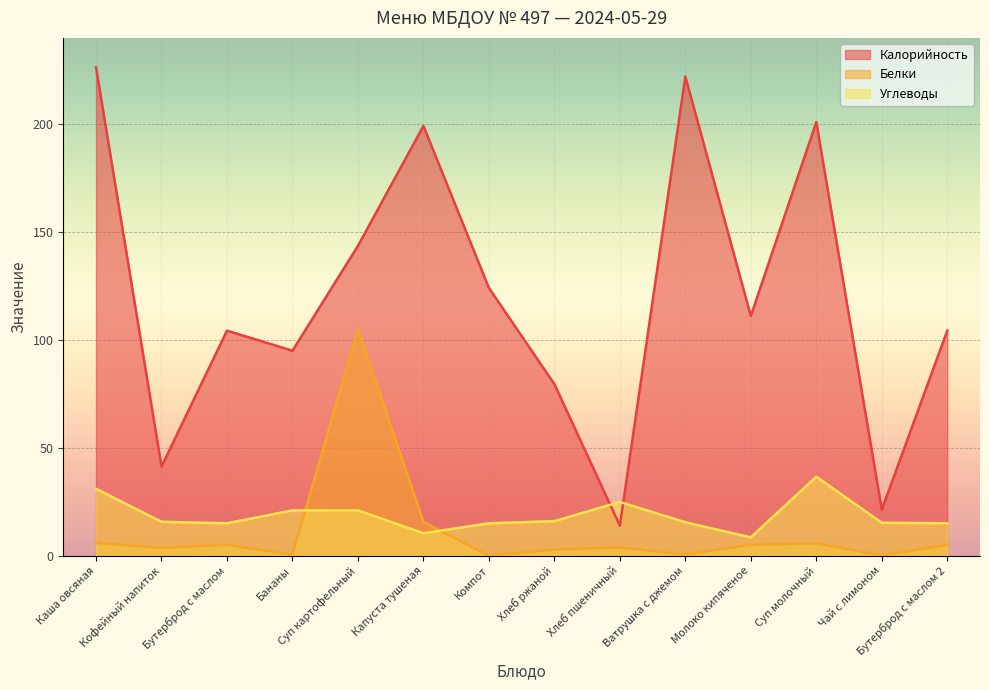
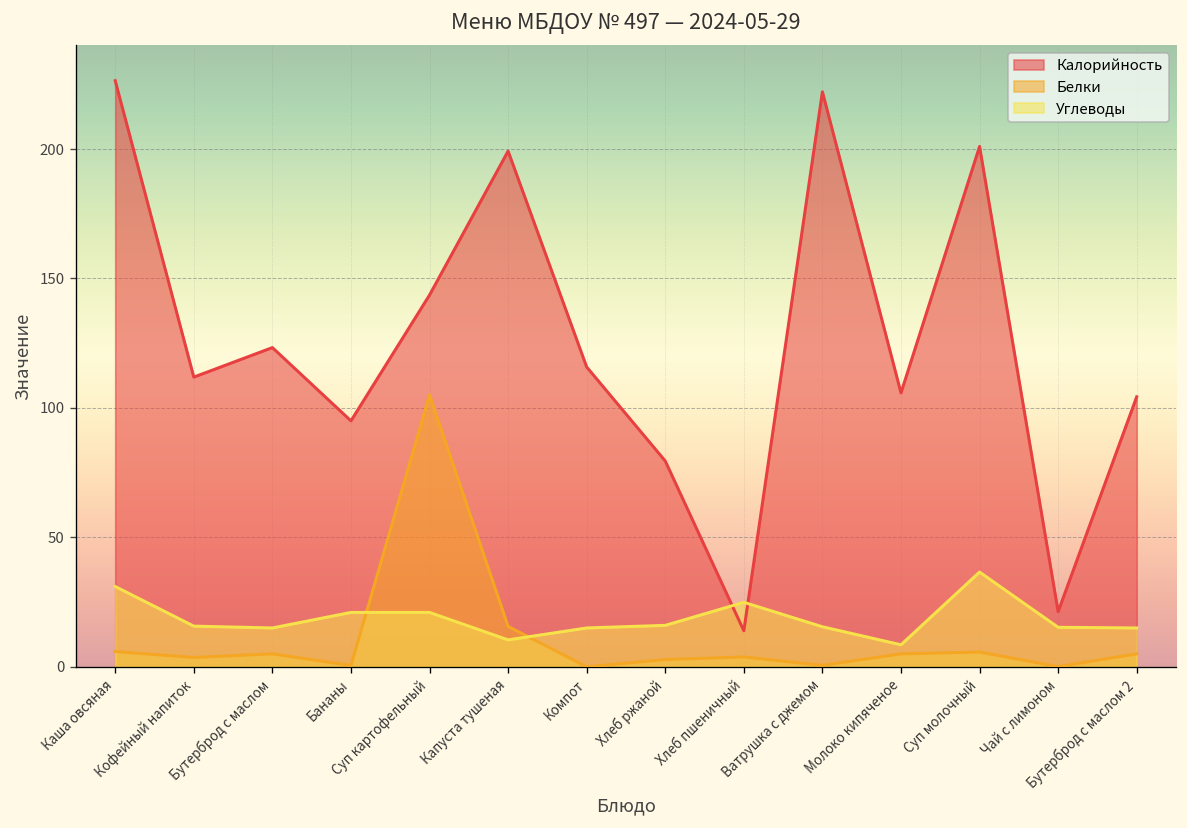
  {
    "Калорийность": {
      "Каша овсяная": 226,
-     "Кофейный напиток": 41,
-     "Бутерброд с маслом": 104,
+     "Кофейный напиток": 112,
+     "Бутерброд с маслом": 123,
      "Бананы": 95,
      "Суп картофельный": 144,
      "Капуста тушеная": 199,
-     "Компот": 124,
+     "Компот": 116,
      "Хлеб ржаной": 80,
      "Хлеб пшеничный": 14,
      "Ватрушка с джемом": 222,
-     "Молоко кипяченое": 111,
+     "Молоко кипяченое": 106,
      "Суп молочный": 201,
      "Чай с лимоном": 21,
      "Бутерброд с маслом 2": 104
    }
  }
